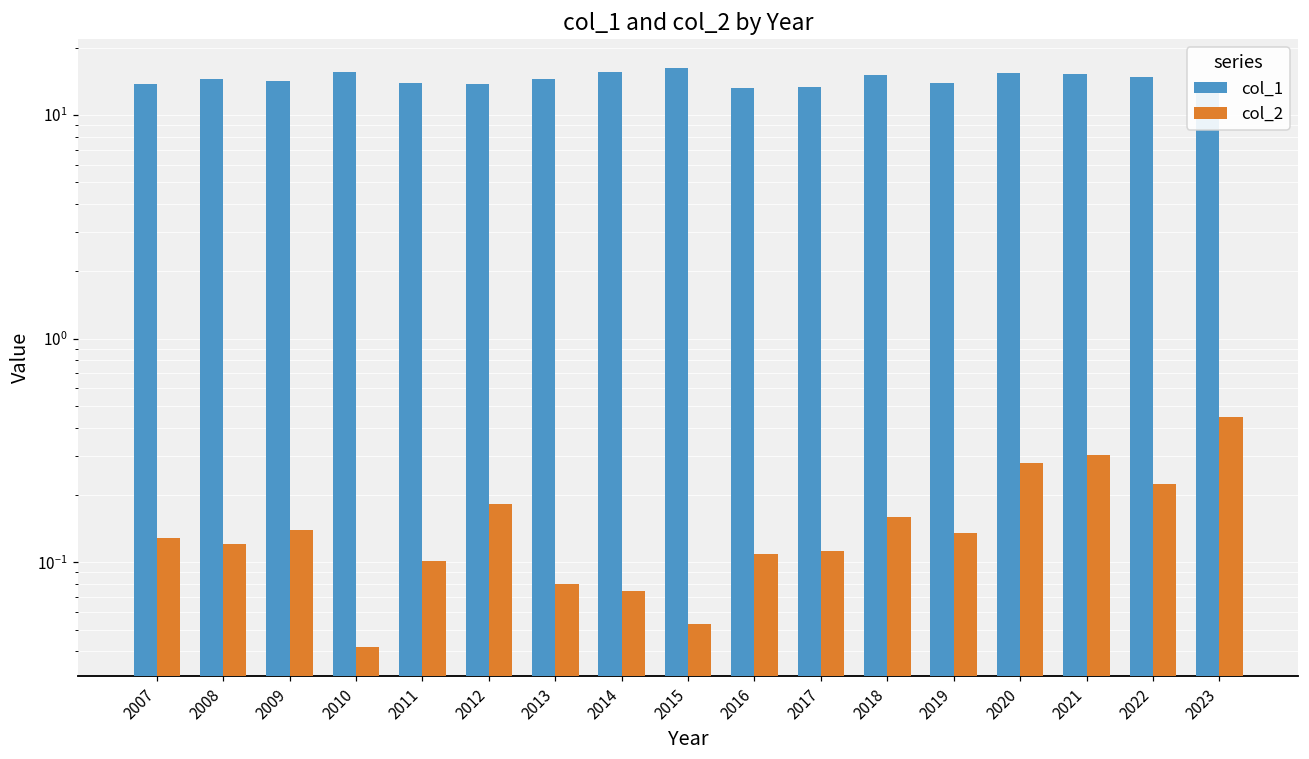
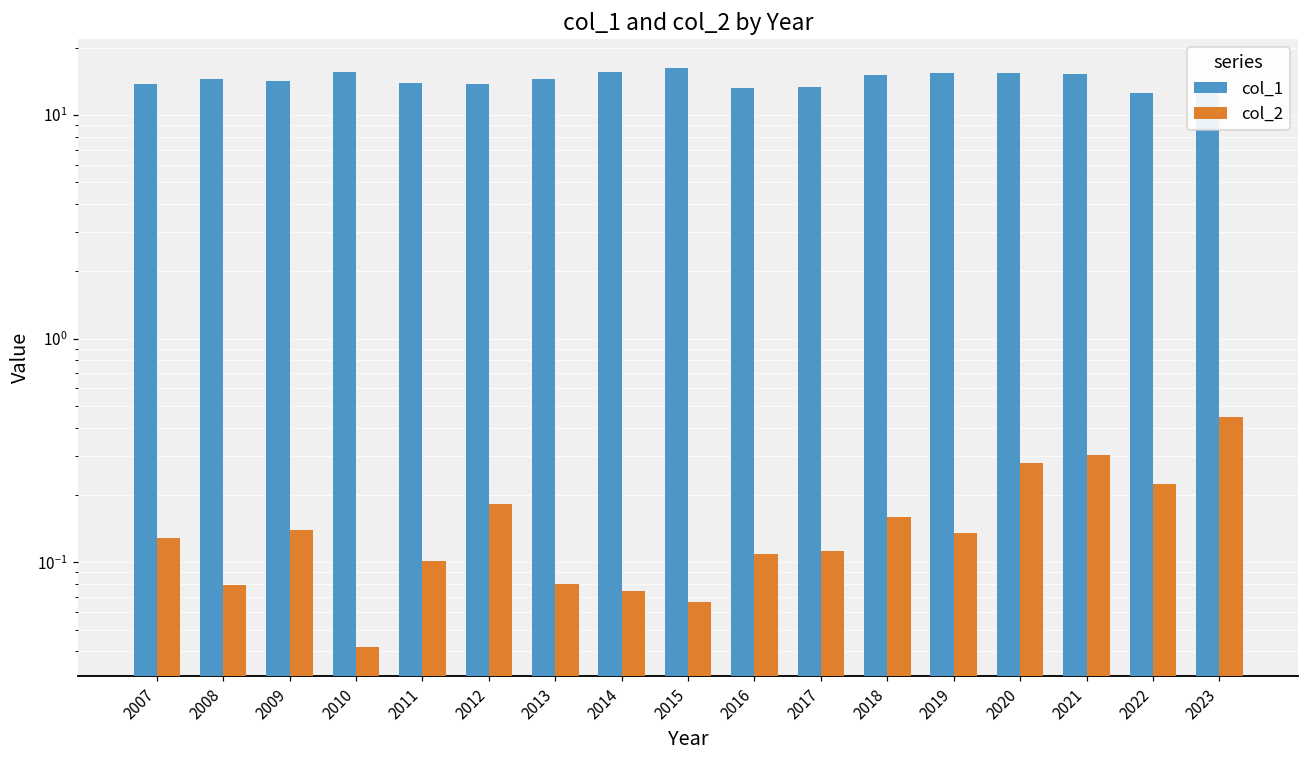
  {
    "col_1": {
      "2007": 14,
      "2008": 15,
      "2009": 14,
      "2010": 16,
      "2011": 14,
      "2012": 14,
      "2013": 14,
      "2014": 16,
      "2015": 16,
      "2016": 13,
      "2017": 13,
      "2018": 15,
-     "2019": 14,
+     "2019": 15,
      "2020": 15,
      "2021": 15,
-     "2022": 15
+     "2022": 13
    },
    "col_2": {
      "2007": 0.13,
-     "2008": 0.12,
+     "2008": 0.079,
      "2009": 0.14,
      "2010": 0.042,
      "2011": 0.10,
      "2012": 0.18,
      "2013": 0.080,
      "2014": 0.074,
-     "2015": 0.053,
+     "2015": 0.066,
      "2016": 0.11,
      "2017": 0.11,
      "2018": 0.16,
      "2019": 0.13,
      "2020": 0.28,
      "2021": 0.30,
      "2022": 0.22,
      "2023": 0.45
    }
  }
